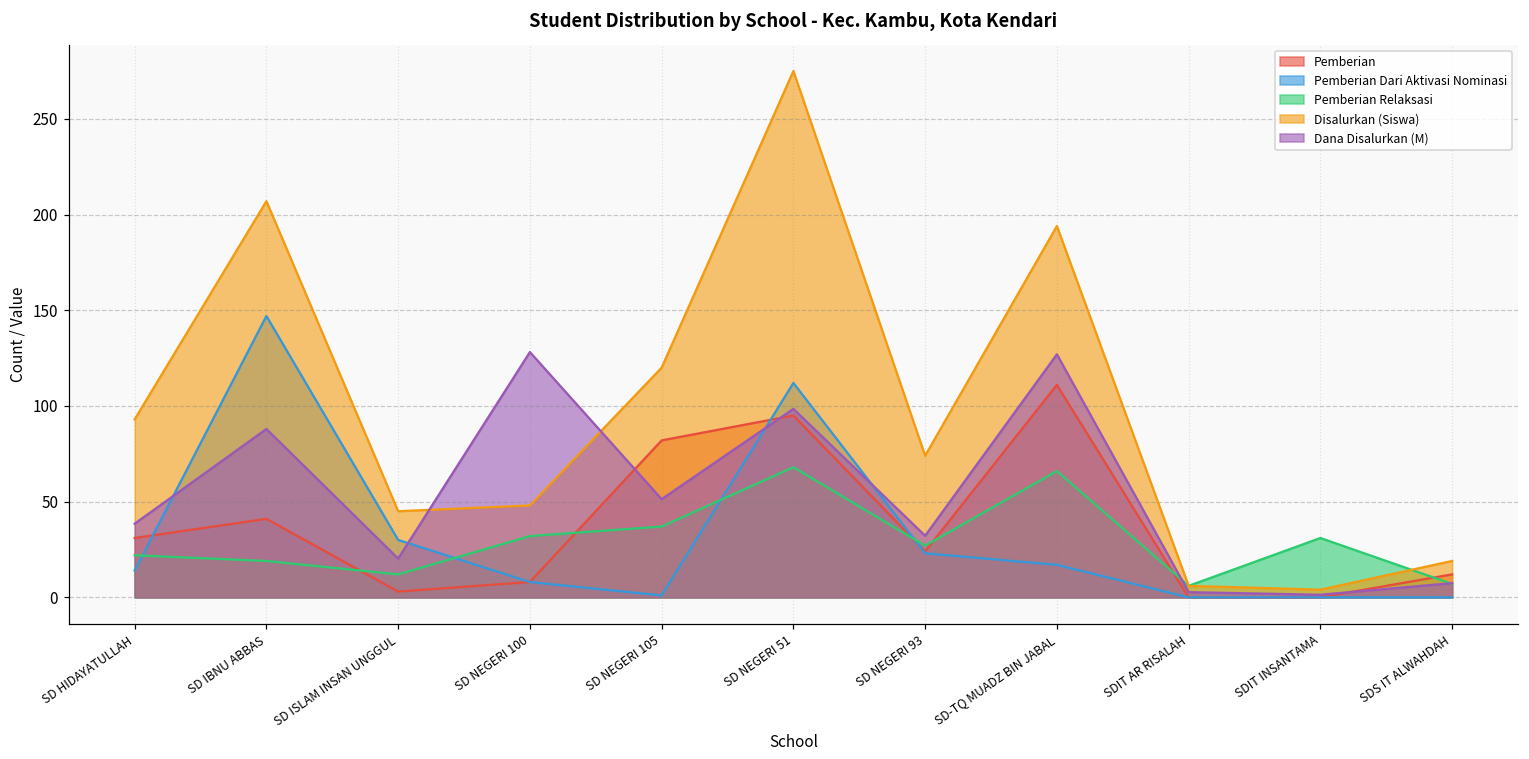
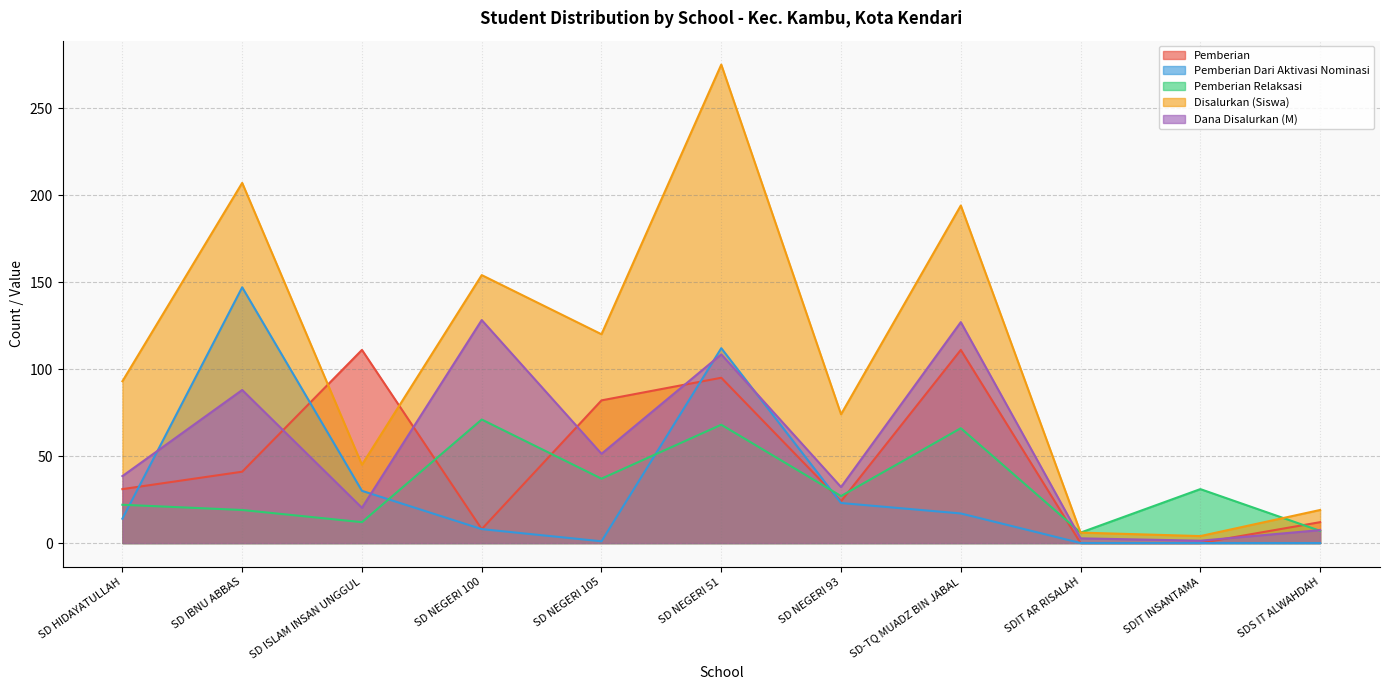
  {
    "Pemberian": {
      "SD HIDAYATULLAH": 31,
      "SD IBNU ABBAS": 41,
-     "SD ISLAM INSAN UNGGUL": 3,
+     "SD ISLAM INSAN UNGGUL": 111,
      "SD NEGERI 105": 82,
      "SD NEGERI 51": 95,
      "SD-TQ MUADZ BIN JABAL": 111,
      "SDS IT ALWAHDAH": 12
    },
    "Pemberian Dari Aktivasi Nominasi": {
      "SD HIDAYATULLAH": 14,
      "SD IBNU ABBAS": 147,
      "SD ISLAM INSAN UNGGUL": 30,
      "SD NEGERI 105": 1,
      "SD NEGERI 51": 112,
      "SD-TQ MUADZ BIN JABAL": 17,
      "SDS IT ALWAHDAH": 0
    },
    "Pemberian Relaksasi": {
      "SD HIDAYATULLAH": 22,
      "SD IBNU ABBAS": 19,
      "SD ISLAM INSAN UNGGUL": 12,
-     "SD NEGERI 100": 32,
+     "SD NEGERI 100": 71,
      "SD NEGERI 105": 37,
      "SD NEGERI 51": 68,
      "SD NEGERI 93": 27,
      "SD-TQ MUADZ BIN JABAL": 66,
      "SDIT INSANTAMA": 31
    },
    "Disalurkan (Siswa)": {
      "SD HIDAYATULLAH": 93,
      "SD IBNU ABBAS": 207,
      "SD ISLAM INSAN UNGGUL": 45,
-     "SD NEGERI 100": 48,
+     "SD NEGERI 100": 154,
      "SD NEGERI 105": 120,
      "SD NEGERI 51": 275,
      "SD NEGERI 93": 74,
      "SD-TQ MUADZ BIN JABAL": 194,
      "SDIT INSANTAMA": 4,
      "SDS IT ALWAHDAH": 19
    },
    "Dana Disalurkan (M)": {
      "SD HIDAYATULLAH": 38,
      "SD IBNU ABBAS": 88,
      "SD ISLAM INSAN UNGGUL": 20,
      "SD NEGERI 100": 128,
      "SD NEGERI 105": 51,
-     "SD NEGERI 51": 98,
+     "SD NEGERI 51": 108,
      "SD NEGERI 93": 32,
      "SD-TQ MUADZ BIN JABAL": 127,
      "SDIT AR RISALAH": 3
    }
  }
